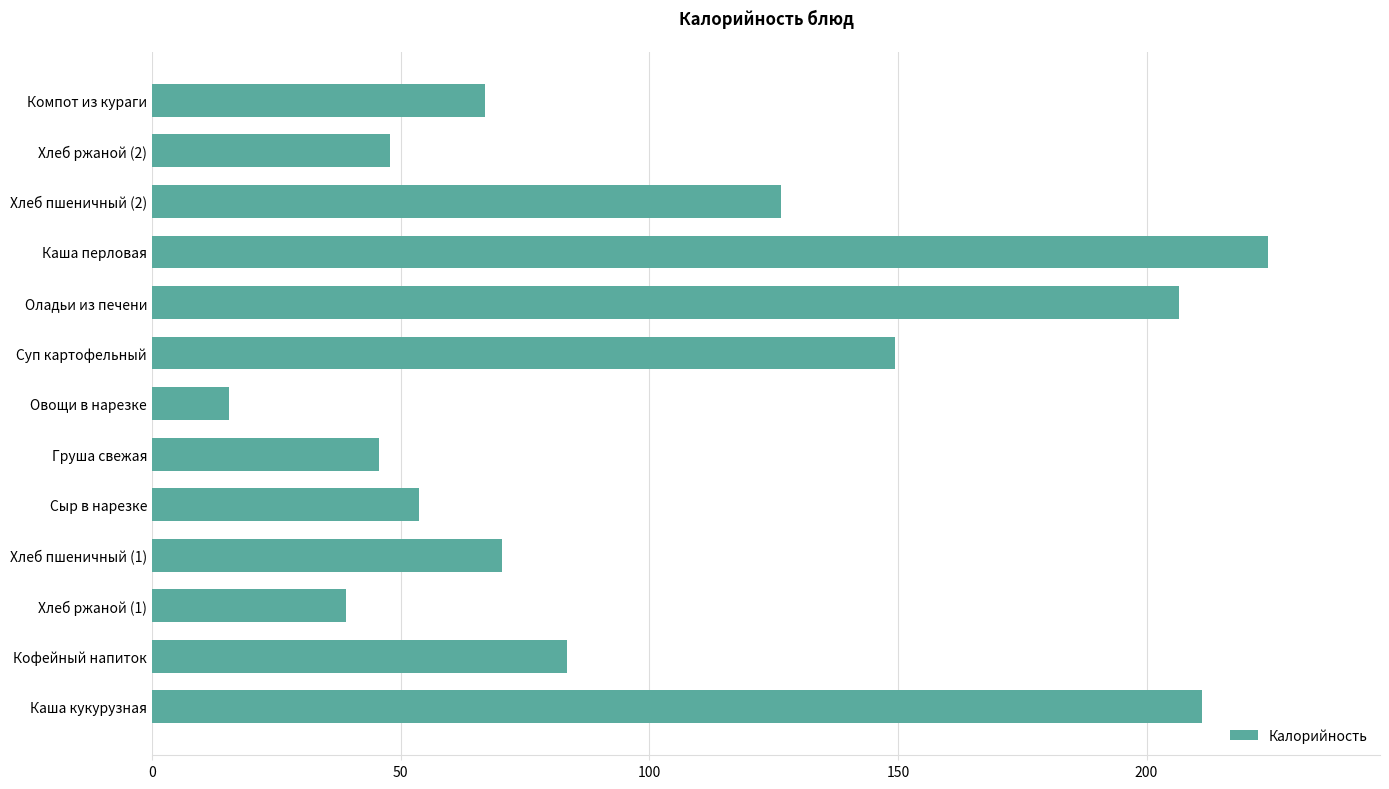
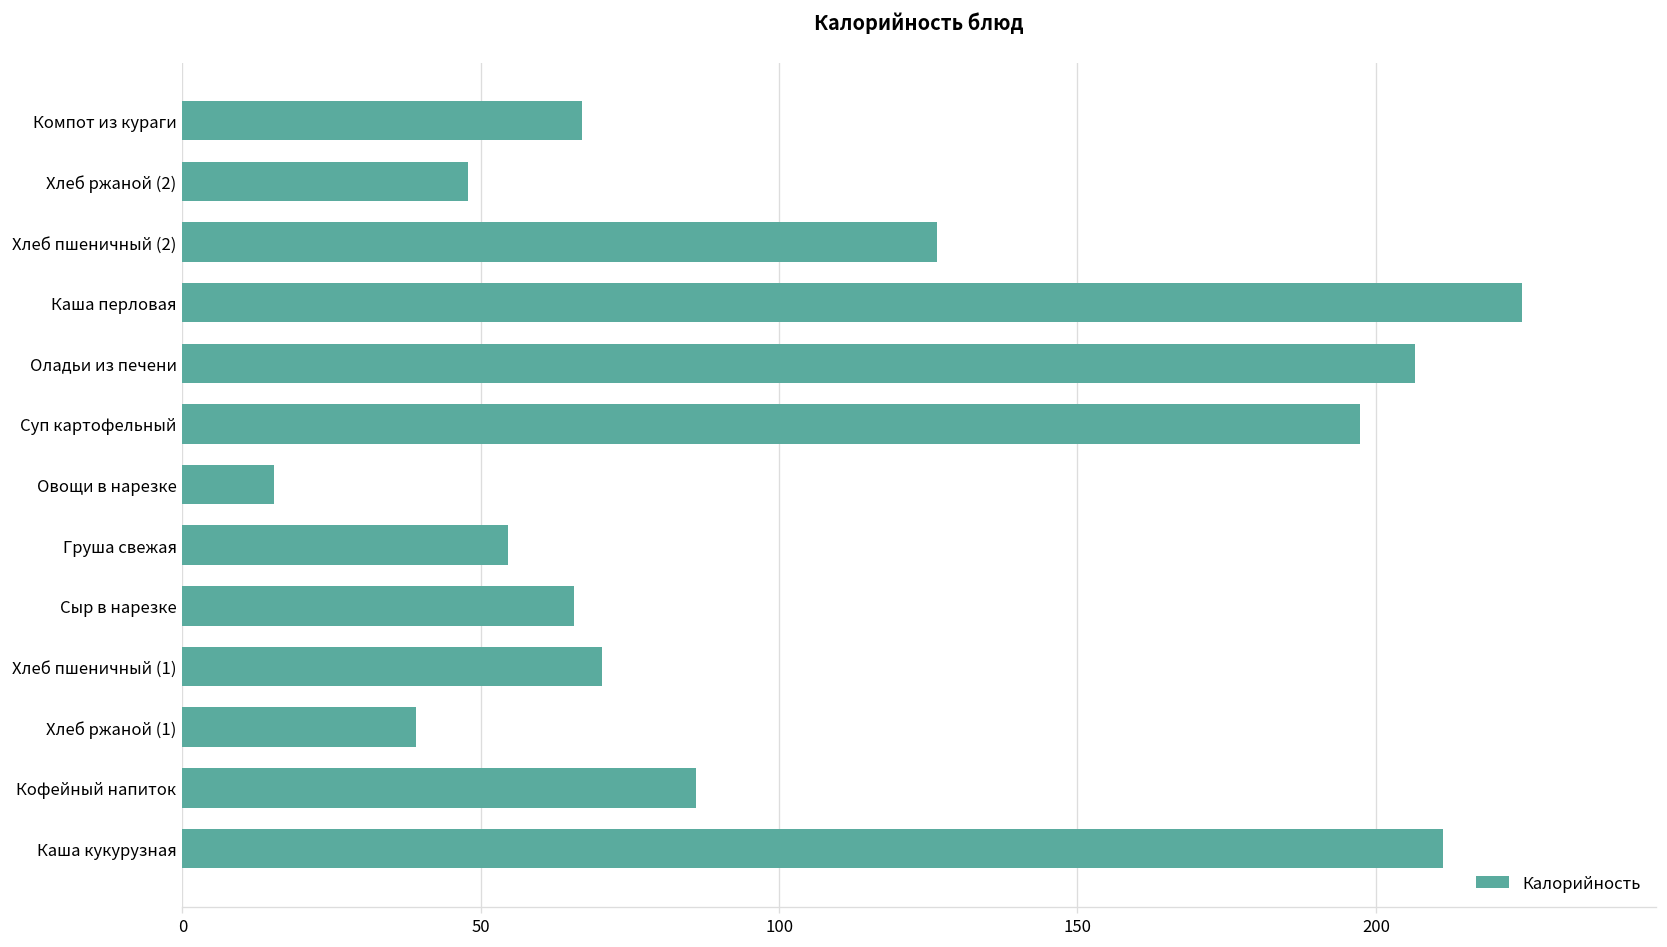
  {
    "Компот из кураги": 67,
    "Хлеб ржаной (2)": 48,
    "Хлеб пшеничный (2)": 127,
    "Каша перловая": 225,
    "Оладьи из печени": 207,
-   "Суп картофельный": 150,
+   "Суп картофельный": 197,
    "Овощи в нарезке": 15,
-   "Груша свежая": 46,
-   "Сыр в нарезке": 54,
+   "Груша свежая": 55,
+   "Сыр в нарезке": 66,
    "Хлеб пшеничный (1)": 70,
    "Хлеб ржаной (1)": 39,
-   "Кофейный напиток": 84,
+   "Кофейный напиток": 86,
    "Каша кукурузная": 211
  }
